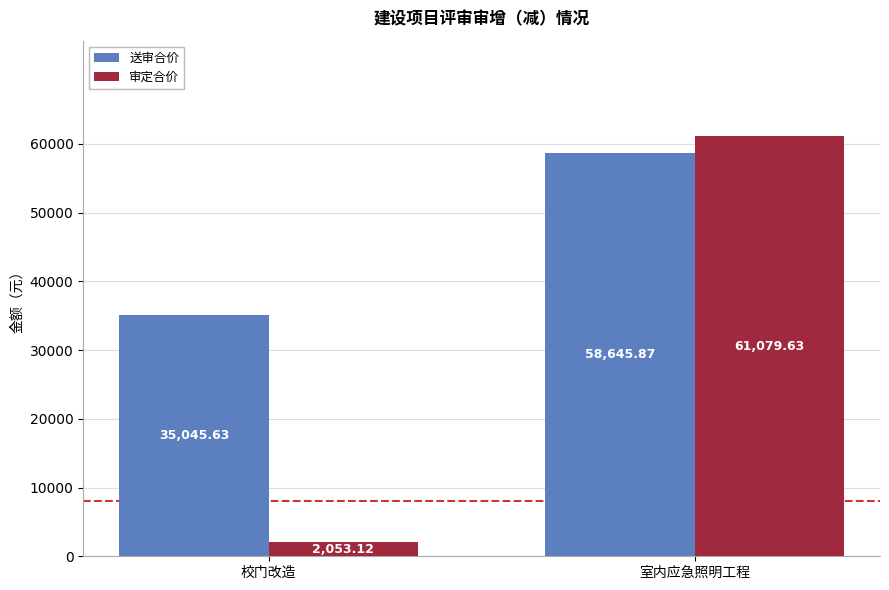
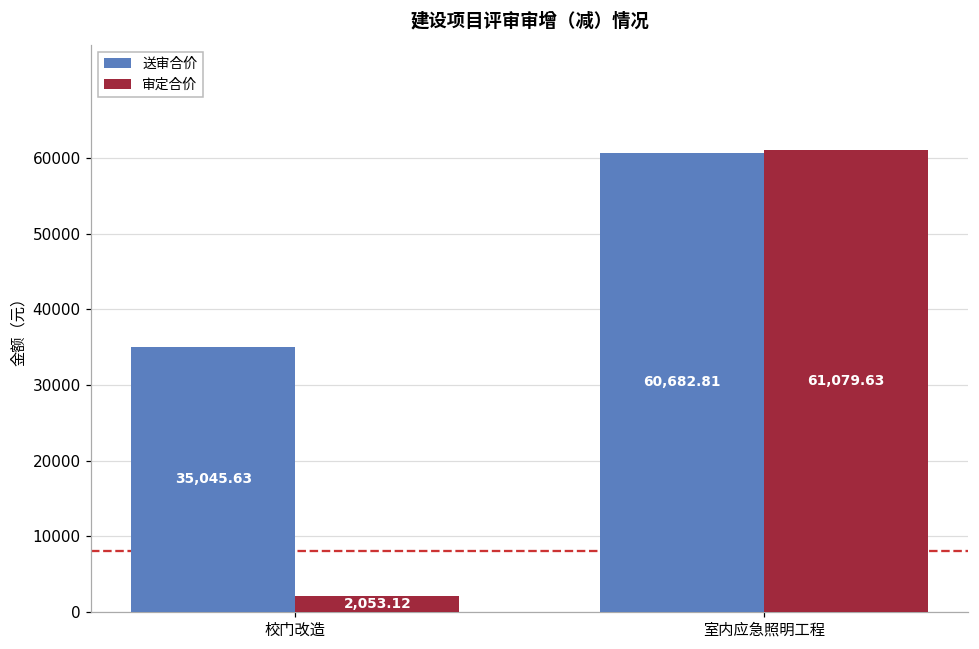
  {
    "送审合价": {
      "校门改造": "35,045.63",
-     "室内应急照明工程": "58,645.87"
+     "室内应急照明工程": "60,682.81"
    },
    "审定合价": {
      "校门改造": "2,053.12",
      "室内应急照明工程": "61,079.63"
    }
  }
